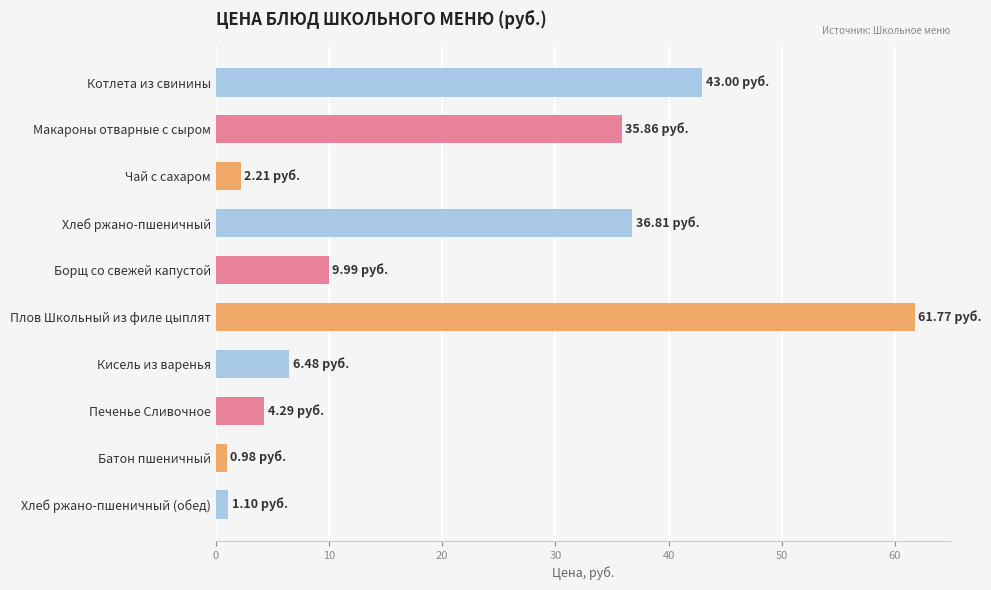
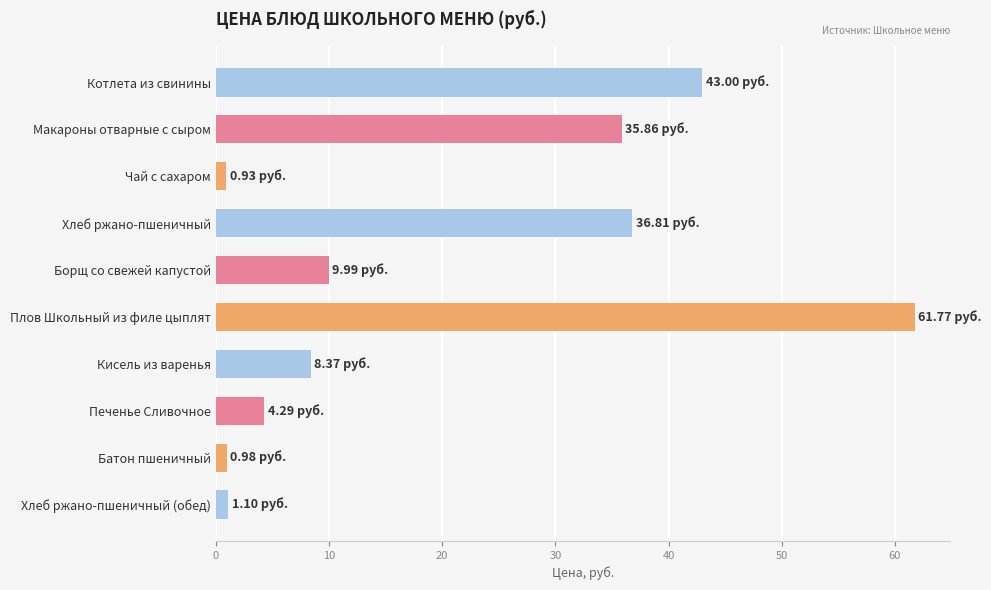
  {
    "Котлета из свинины": 43.00,
    "Макароны отварные с сыром": 35.86,
-   "Чай с сахаром": 2.21,
+   "Чай с сахаром": 0.93,
    "Хлеб ржано-пшеничный": 36.81,
    "Борщ со свежей капустой": 9.99,
    "Плов Школьный из филе цыплят": 61.77,
-   "Кисель из варенья": 6.48,
+   "Кисель из варенья": 8.37,
    "Печенье Сливочное": 4.29,
    "Батон пшеничный": 0.98,
    "Хлеб ржано-пшеничный (обед)": 1.10
  }
